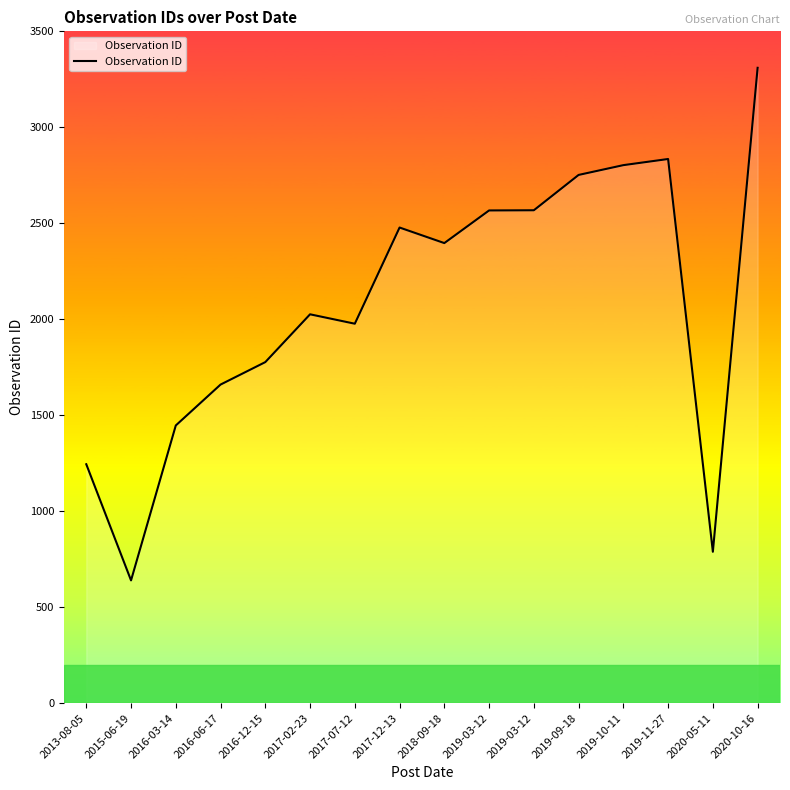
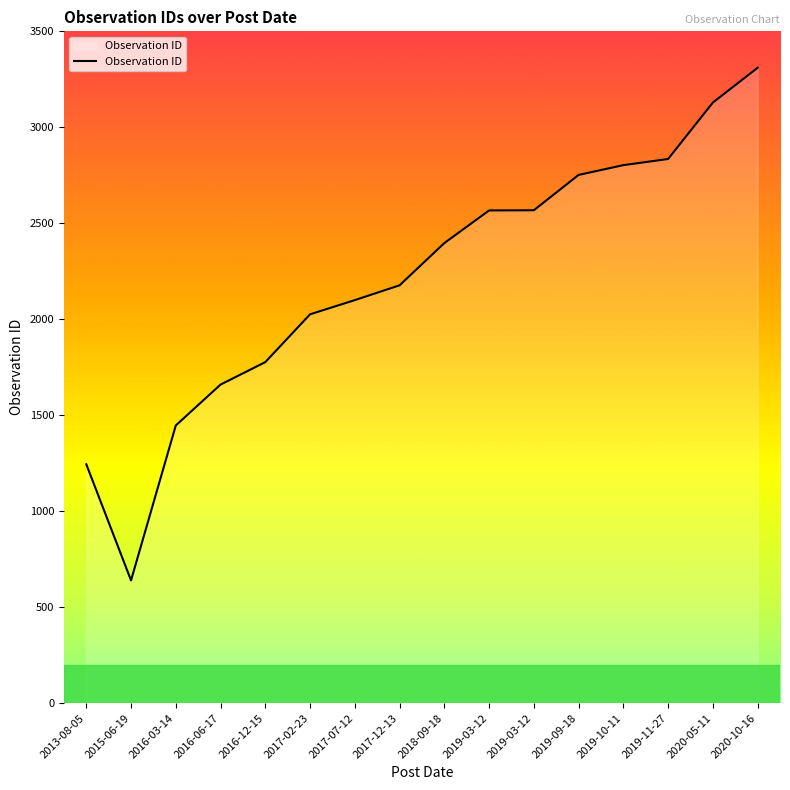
  {
    "2013-08-05": 1250,
    "2015-06-19": 640,
    "2016-03-14": 1450,
    "2016-06-17": 1660,
    "2016-12-15": 1780,
    "2017-02-23": 2030,
-   "2017-07-12": 1980,
-   "2017-12-13": 2480,
+   "2017-07-12": 2100,
+   "2017-12-13": 2180,
    "2018-09-18": 2400,
    "2019-09-18": 2750,
    "2019-10-11": 2800,
    "2019-11-27": 2840,
-   "2020-05-11": 790,
+   "2020-05-11": 3130,
    "2020-10-16": 3310
  }
